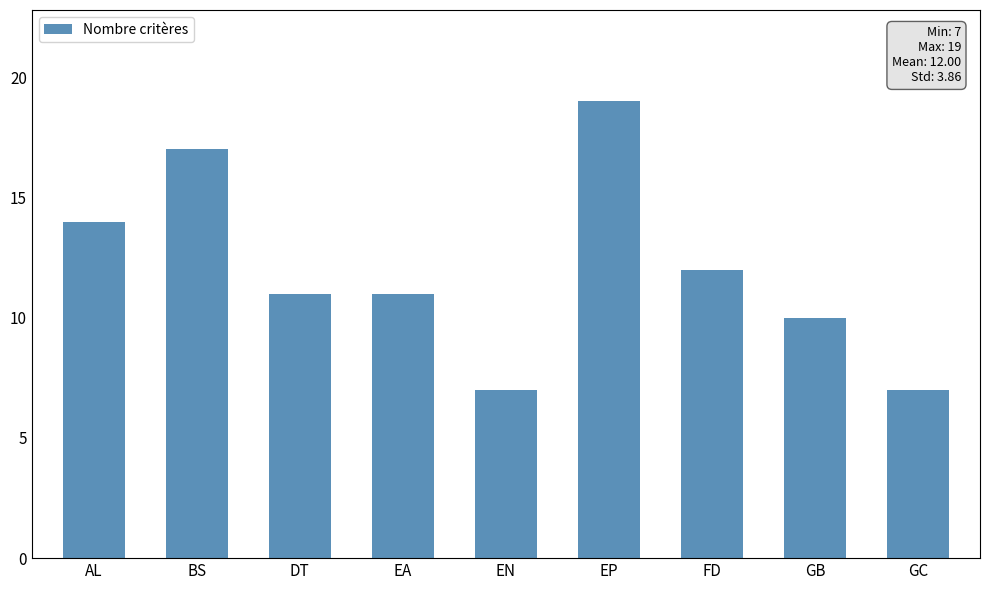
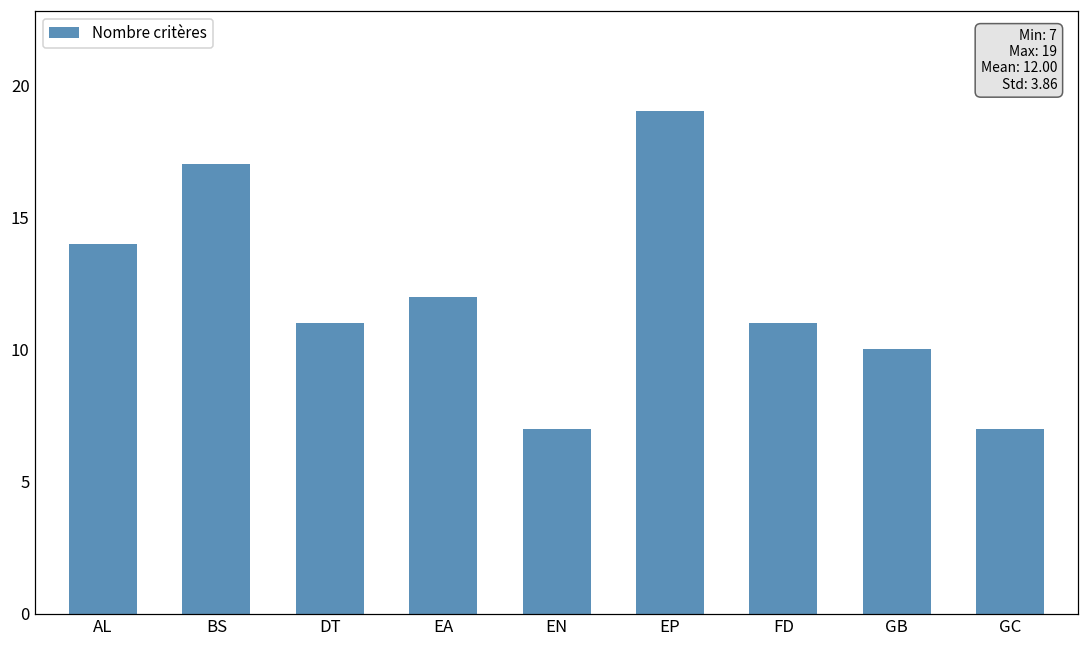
  {
    "AL": 14,
    "BS": 17,
    "DT": 11,
-   "EA": 11,
+   "EA": 12,
    "EN": 7,
    "EP": 19,
-   "FD": 12,
+   "FD": 11,
    "GB": 10,
    "GC": 7
  }
